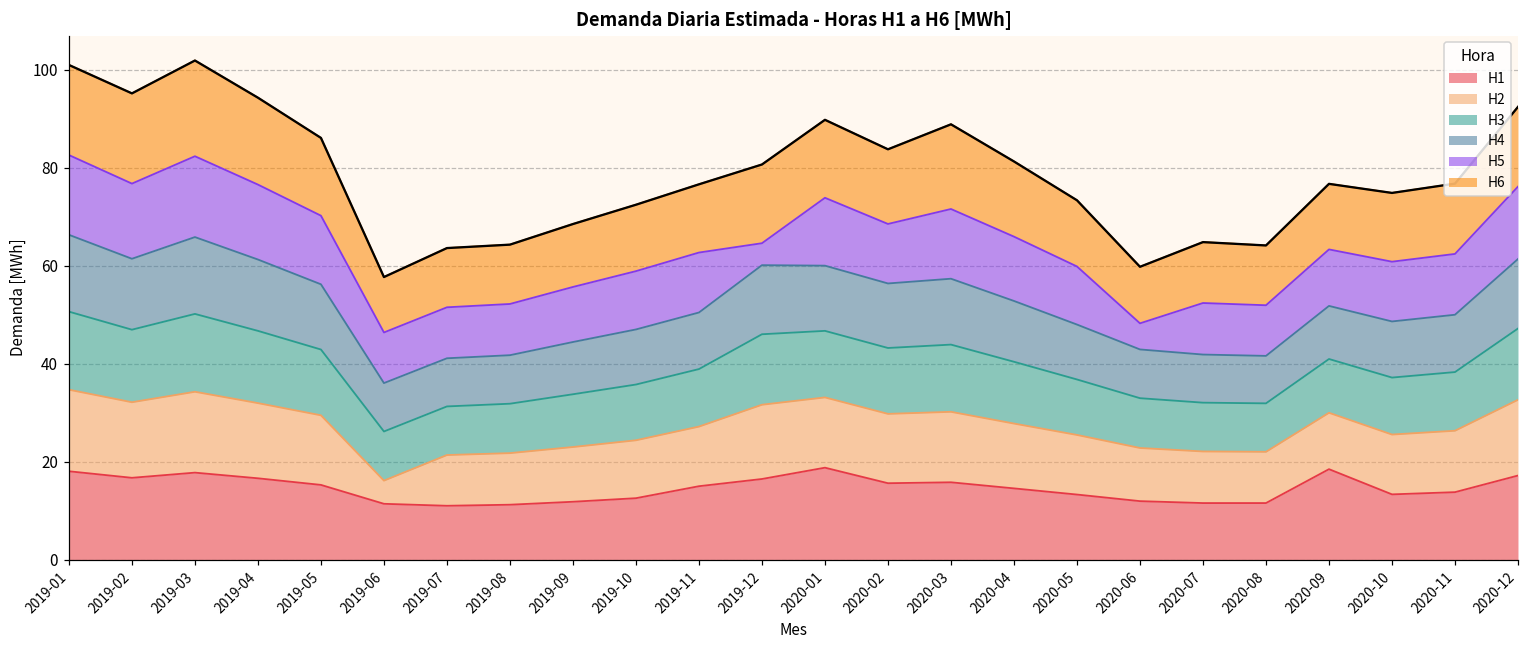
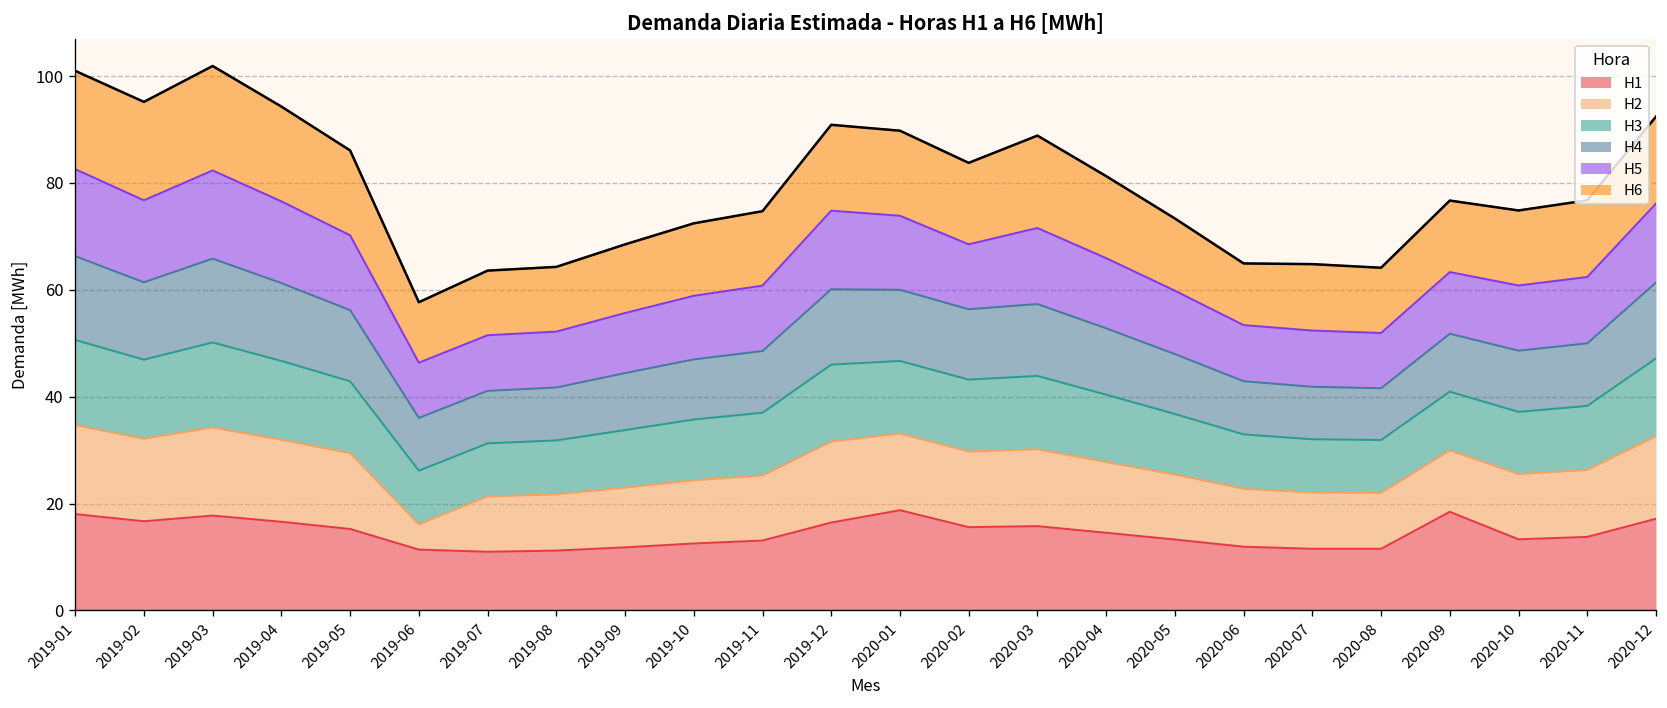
  {
    "H1": {
      "2019-01": 18,
      "2019-02": 17,
      "2019-03": 18,
      "2019-04": 17,
      "2019-05": 15,
      "2019-06": 11,
      "2019-07": 11,
      "2019-08": 11,
      "2019-09": 12,
      "2019-10": 13,
-     "2019-11": 15,
+     "2019-11": 13,
      "2019-12": 16,
      "2020-01": 19,
      "2020-02": 16,
      "2020-03": 16,
      "2020-04": 15,
      "2020-05": 13,
      "2020-06": 12,
      "2020-07": 12,
      "2020-08": 12,
      "2020-09": 18,
      "2020-10": 13,
      "2020-11": 14,
      "2020-12": 17
    },
    "H2": {
      "2019-01": 17,
      "2019-02": 15,
      "2019-03": 17,
      "2019-04": 15,
      "2019-05": 14,
      "2019-06": 5,
      "2019-07": 10,
      "2019-08": 11,
      "2019-09": 11,
      "2019-10": 12,
      "2019-11": 12,
      "2019-12": 15,
      "2020-01": 14,
      "2020-02": 14,
      "2020-03": 14,
      "2020-04": 13,
      "2020-05": 12,
      "2020-06": 11,
      "2020-07": 11,
      "2020-08": 10,
      "2020-09": 12,
      "2020-10": 12,
      "2020-11": 13,
      "2020-12": 15
    },
    "H5": {
      "2019-01": 16,
      "2019-02": 15,
      "2019-03": 17,
      "2019-04": 15,
      "2019-05": 14,
      "2019-06": 10,
      "2019-07": 10,
      "2019-08": 10,
      "2019-09": 11,
      "2019-10": 12,
      "2019-11": 12,
-     "2019-12": 4,
+     "2019-12": 15,
      "2020-01": 14,
      "2020-02": 12,
      "2020-03": 14,
      "2020-04": 13,
      "2020-05": 12,
-     "2020-06": 5,
+     "2020-06": 10,
      "2020-07": 11,
      "2020-08": 10,
      "2020-09": 12,
      "2020-10": 12,
      "2020-11": 12,
      "2020-12": 15
    },
    "H6": {
      "2019-01": 18,
      "2019-02": 18,
      "2019-03": 20,
      "2019-04": 18,
      "2019-05": 16,
      "2019-06": 11,
      "2019-07": 12,
      "2019-08": 12,
      "2019-09": 13,
      "2019-10": 14,
      "2019-11": 14,
      "2019-12": 16,
      "2020-01": 16,
      "2020-02": 15,
      "2020-03": 17,
      "2020-04": 15,
      "2020-05": 14,
      "2020-06": 12,
      "2020-07": 12,
      "2020-08": 12,
      "2020-09": 13,
      "2020-10": 14,
      "2020-12": 16
    }
  }
